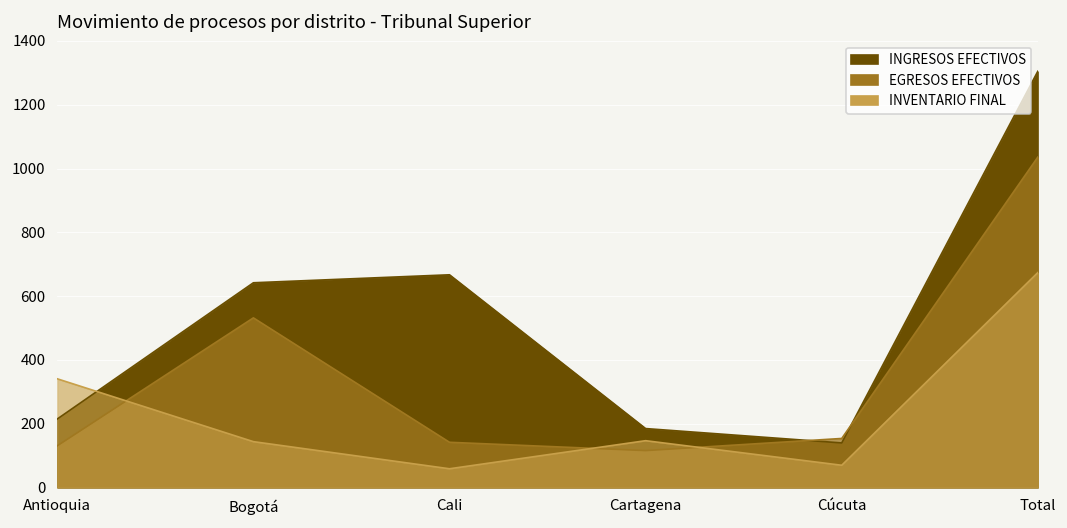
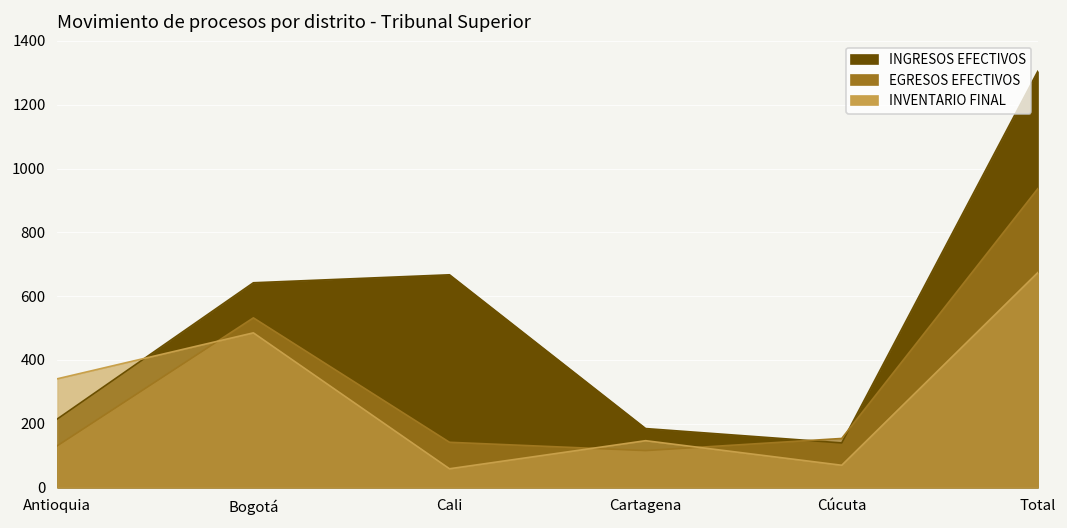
  {
    "INGRESOS EFECTIVOS": {
      "Antioquia": 220,
      "Bogotá": 640,
      "Cali": 670,
      "Cartagena": 190,
      "Cúcuta": 140,
      "Total": 1310
    },
    "EGRESOS EFECTIVOS": {
      "Antioquia": 130,
      "Bogotá": 530,
      "Cali": 140,
      "Cartagena": 120,
      "Cúcuta": 150,
-     "Total": 1040
+     "Total": 940
    },
    "INVENTARIO FINAL": {
      "Antioquia": 340,
-     "Bogotá": 140,
+     "Bogotá": 490,
      "Cali": 60,
      "Cartagena": 150,
      "Cúcuta": 70,
      "Total": 670
    }
  }
